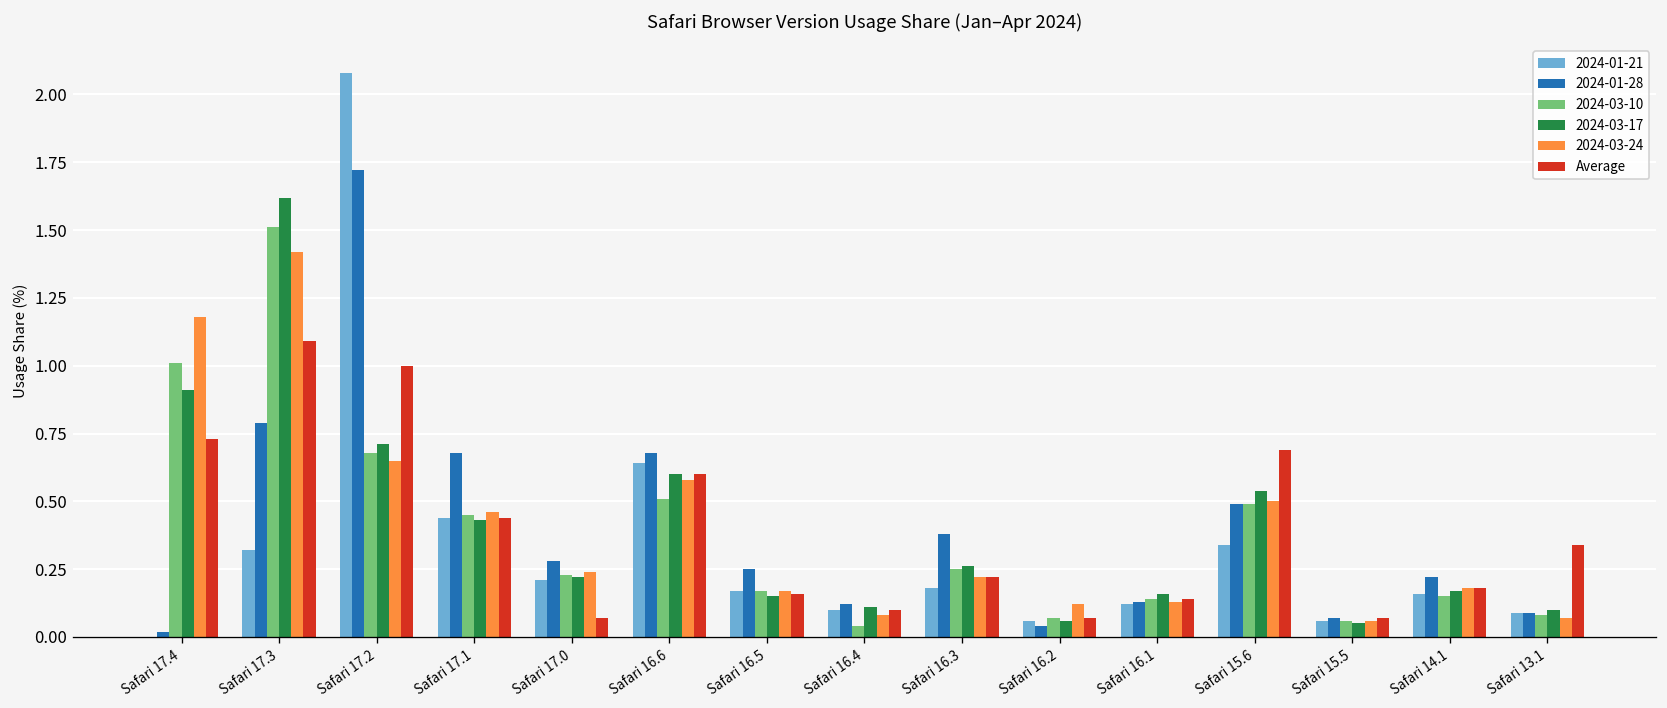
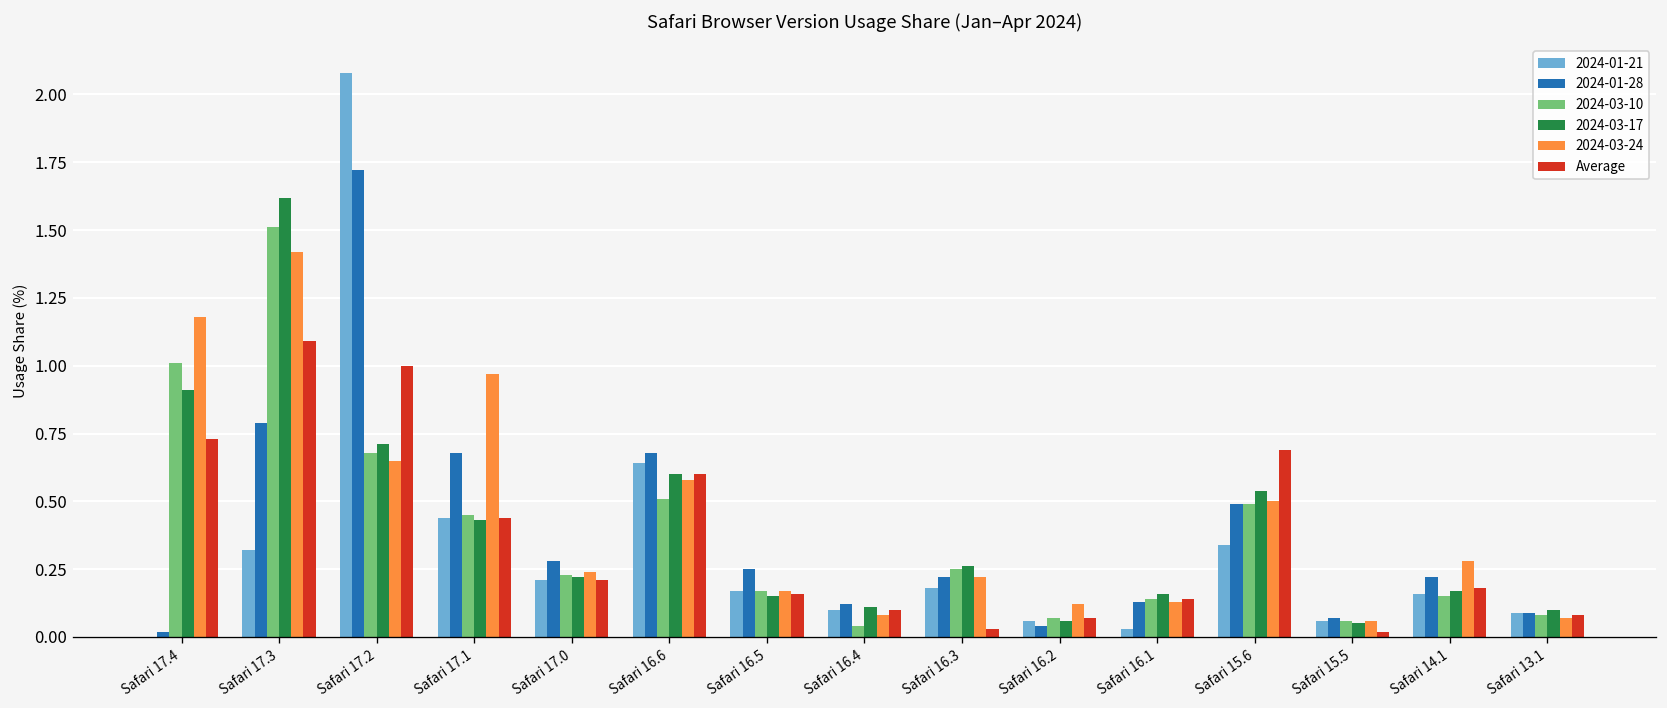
  {
    "2024-01-21": {
      "Safari 17.4": 0.00,
      "Safari 17.3": 0.32,
      "Safari 17.2": 2.08,
      "Safari 17.1": 0.44,
      "Safari 17.0": 0.21,
      "Safari 16.6": 0.64,
      "Safari 16.5": 0.17,
      "Safari 16.4": 0.10,
      "Safari 16.3": 0.18,
      "Safari 16.2": 0.06,
-     "Safari 16.1": 0.12,
+     "Safari 16.1": 0.03,
      "Safari 15.6": 0.34,
      "Safari 15.5": 0.06,
      "Safari 14.1": 0.16,
      "Safari 13.1": 0.09
    },
    "2024-01-28": {
      "Safari 17.4": 0.02,
      "Safari 17.3": 0.79,
      "Safari 17.2": 1.72,
      "Safari 17.1": 0.68,
      "Safari 17.0": 0.28,
      "Safari 16.6": 0.68,
      "Safari 16.5": 0.25,
      "Safari 16.4": 0.12,
-     "Safari 16.3": 0.38,
+     "Safari 16.3": 0.22,
      "Safari 16.2": 0.04,
      "Safari 16.1": 0.13,
      "Safari 15.6": 0.49,
      "Safari 15.5": 0.07,
      "Safari 14.1": 0.22,
      "Safari 13.1": 0.09
    },
    "2024-03-10": {
      "Safari 17.4": 1.01,
      "Safari 17.3": 1.51,
      "Safari 17.2": 0.68,
      "Safari 17.1": 0.45,
      "Safari 17.0": 0.23,
      "Safari 16.6": 0.51,
      "Safari 16.5": 0.17,
      "Safari 16.4": 0.04,
      "Safari 16.3": 0.25,
      "Safari 16.2": 0.07,
      "Safari 16.1": 0.14,
      "Safari 15.6": 0.49,
      "Safari 15.5": 0.06,
      "Safari 14.1": 0.15,
      "Safari 13.1": 0.08
    },
    "2024-03-17": {
      "Safari 17.4": 0.91,
      "Safari 17.3": 1.62,
      "Safari 17.2": 0.71,
      "Safari 17.1": 0.43,
      "Safari 17.0": 0.22,
      "Safari 16.6": 0.60,
      "Safari 16.5": 0.15,
      "Safari 16.4": 0.11,
      "Safari 16.3": 0.26,
      "Safari 16.2": 0.06,
      "Safari 16.1": 0.16,
      "Safari 15.6": 0.54,
      "Safari 15.5": 0.05,
      "Safari 14.1": 0.17,
      "Safari 13.1": 0.10
    },
    "2024-03-24": {
      "Safari 17.4": 1.18,
      "Safari 17.3": 1.42,
      "Safari 17.2": 0.65,
-     "Safari 17.1": 0.46,
+     "Safari 17.1": 0.97,
      "Safari 17.0": 0.24,
      "Safari 16.6": 0.58,
      "Safari 16.5": 0.17,
      "Safari 16.4": 0.08,
      "Safari 16.3": 0.22,
      "Safari 16.2": 0.12,
      "Safari 16.1": 0.13,
      "Safari 15.6": 0.50,
      "Safari 15.5": 0.06,
-     "Safari 14.1": 0.18,
+     "Safari 14.1": 0.28,
      "Safari 13.1": 0.07
    },
    "Average": {
      "Safari 17.4": 0.73,
      "Safari 17.3": 1.09,
      "Safari 17.2": 1.00,
      "Safari 17.1": 0.44,
-     "Safari 17.0": 0.07,
+     "Safari 17.0": 0.21,
      "Safari 16.6": 0.60,
      "Safari 16.5": 0.16,
      "Safari 16.4": 0.10,
-     "Safari 16.3": 0.22,
+     "Safari 16.3": 0.03,
      "Safari 16.2": 0.07,
      "Safari 16.1": 0.14,
      "Safari 15.6": 0.69,
-     "Safari 15.5": 0.07,
+     "Safari 15.5": 0.02,
      "Safari 14.1": 0.18,
-     "Safari 13.1": 0.34
+     "Safari 13.1": 0.08
    }
  }
